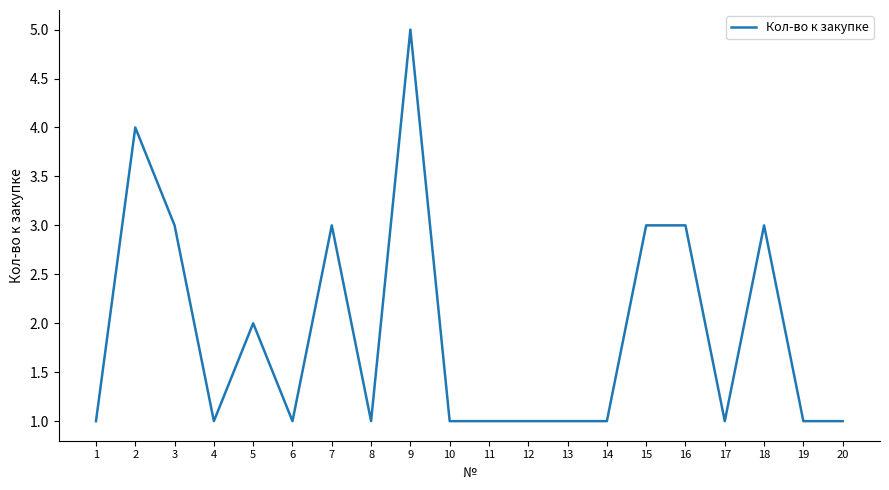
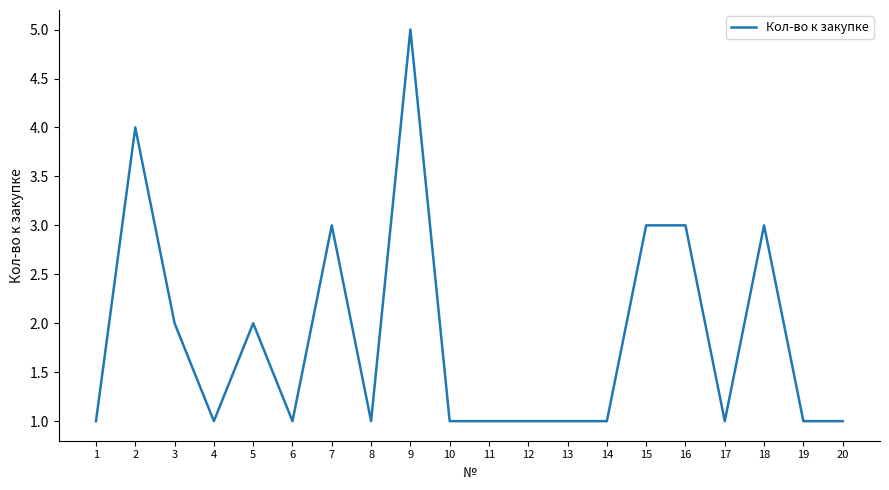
  {
    "1": 1,
    "2": 4,
-   "3": 3,
+   "3": 2,
    "4": 1,
    "5": 2,
    "6": 1,
    "7": 3,
    "8": 1,
    "9": 5,
    "10": 1,
    "11": 1,
    "12": 1,
    "13": 1,
    "14": 1,
    "15": 3,
    "16": 3,
    "17": 1,
    "18": 3,
    "19": 1,
    "20": 1
  }
